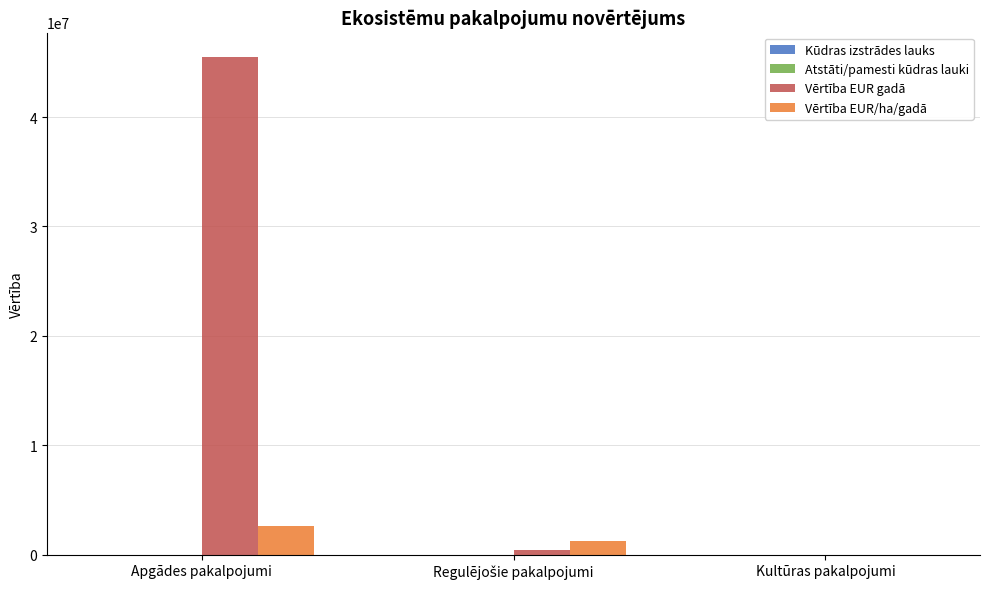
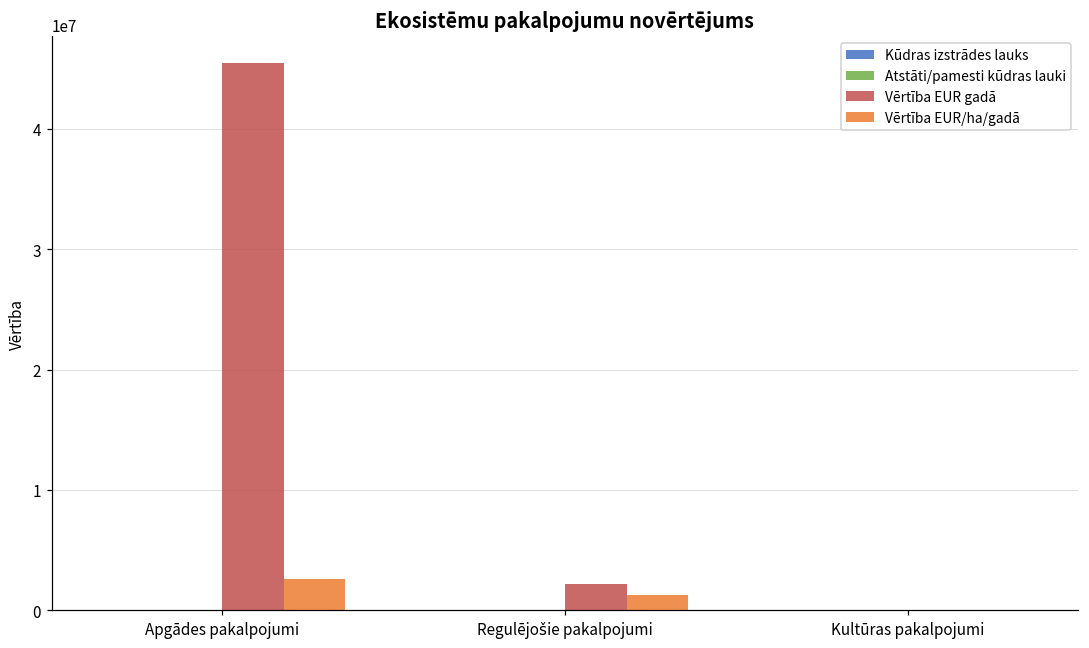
  {
    "Kūdras izstrādes lauks": {
      "Apgādes pakalpojumi": 0,
      "Regulējošie pakalpojumi": 0,
      "Kultūras pakalpojumi": 0
    },
    "Atstāti/pamesti kūdras lauki": {
      "Apgādes pakalpojumi": 0,
      "Regulējošie pakalpojumi": 0,
      "Kultūras pakalpojumi": 0
    },
    "Vērtība EUR gadā": {
      "Apgādes pakalpojumi": 45400000,
-     "Regulējošie pakalpojumi": 500000
+     "Regulējošie pakalpojumi": 2100000
    },
    "Vērtība EUR/ha/gadā": {
      "Apgādes pakalpojumi": 2600000,
      "Regulējošie pakalpojumi": 1300000
    }
  }
